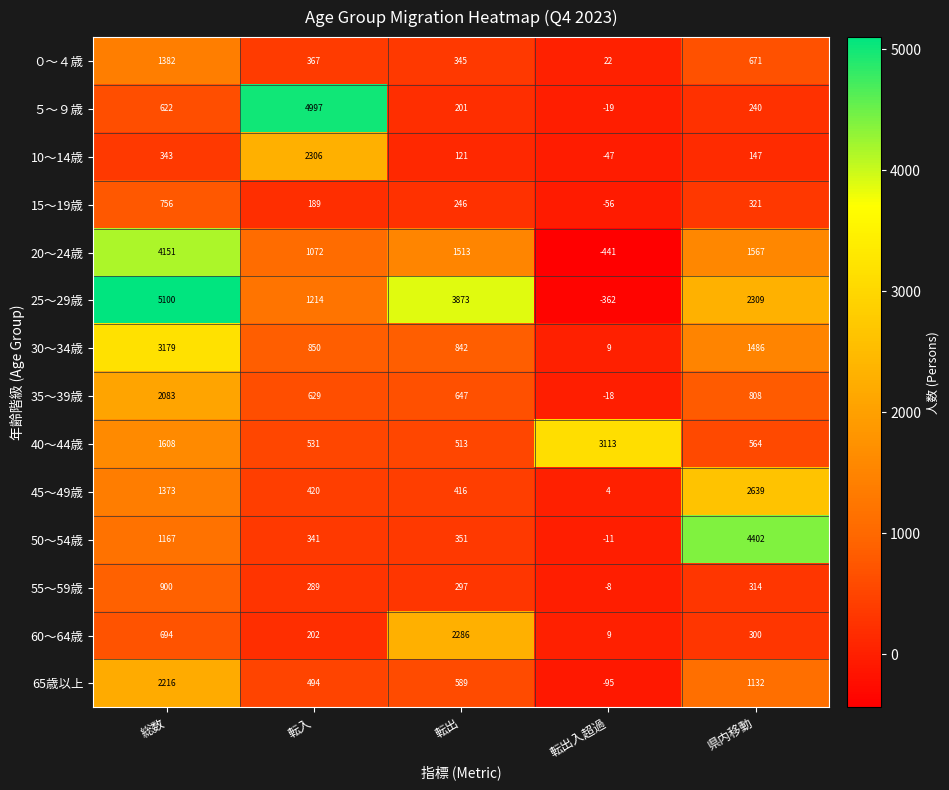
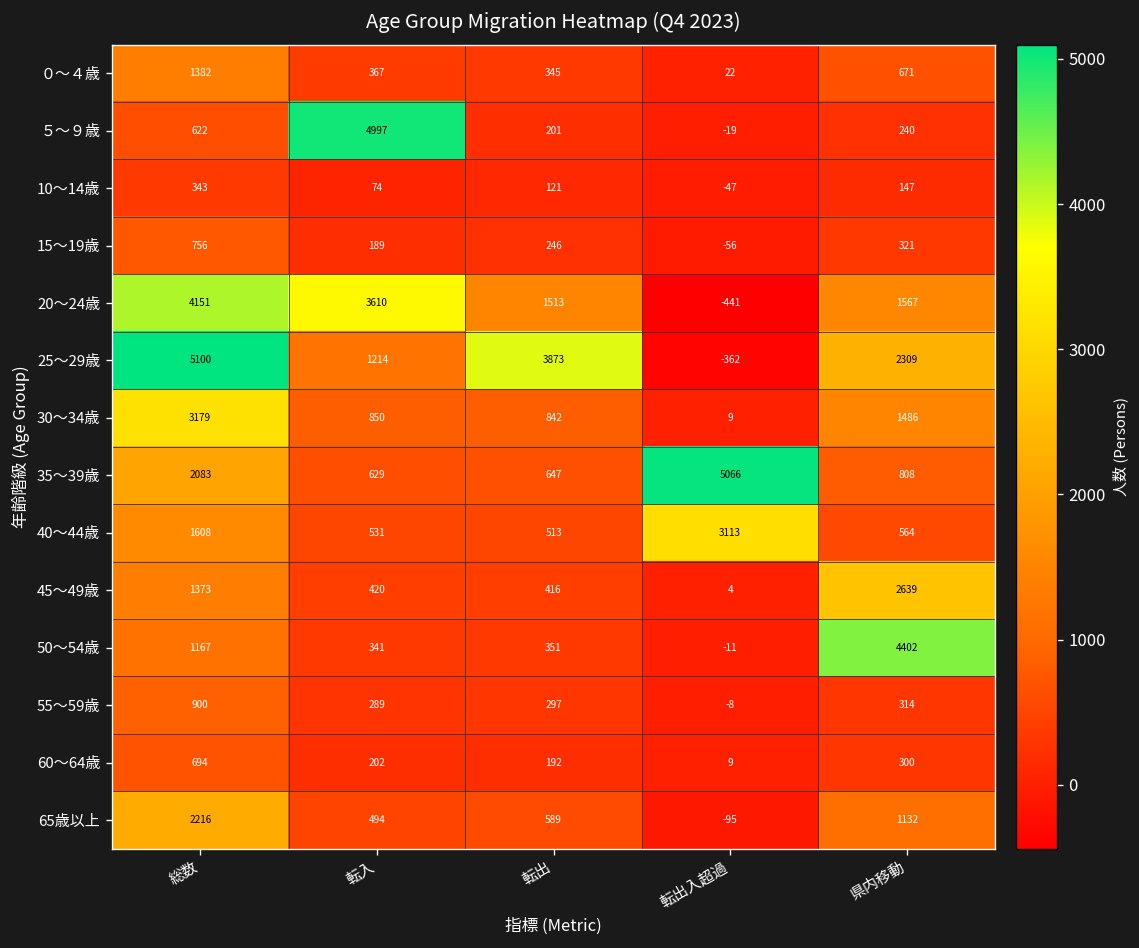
  {
    "０～４歳": {
      "総数": 1382,
      "転入": 367,
      "転出": 345,
      "転出入超過": 22,
      "県内移動": 671
    },
    "５～９歳": {
      "総数": 622,
      "転入": 4997,
      "転出": 201,
      "転出入超過": -19,
      "県内移動": 240
    },
    "10～14歳": {
      "総数": 343,
-     "転入": 2306,
+     "転入": 74,
      "転出": 121,
      "転出入超過": -47,
      "県内移動": 147
    },
    "15～19歳": {
      "総数": 756,
      "転入": 189,
      "転出": 246,
      "転出入超過": -56,
      "県内移動": 321
    },
    "20～24歳": {
      "総数": 4151,
-     "転入": 1072,
+     "転入": 3610,
      "転出": 1513,
      "転出入超過": -441,
      "県内移動": 1567
    },
    "25～29歳": {
      "総数": 5100,
      "転入": 1214,
      "転出": 3873,
      "転出入超過": -362,
      "県内移動": 2309
    },
    "30～34歳": {
      "総数": 3179,
      "転入": 850,
      "転出": 842,
      "転出入超過": 9,
      "県内移動": 1486
    },
    "35～39歳": {
      "総数": 2083,
      "転入": 629,
      "転出": 647,
-     "転出入超過": -18,
+     "転出入超過": 5066,
      "県内移動": 808
    },
    "40～44歳": {
      "総数": 1608,
      "転入": 531,
      "転出": 513,
      "転出入超過": 3113,
      "県内移動": 564
    },
    "45～49歳": {
      "総数": 1373,
      "転入": 420,
      "転出": 416,
      "転出入超過": 4,
      "県内移動": 2639
    },
    "50～54歳": {
      "総数": 1167,
      "転入": 341,
      "転出": 351,
      "転出入超過": -11,
      "県内移動": 4402
    },
    "55～59歳": {
      "総数": 900,
      "転入": 289,
      "転出": 297,
      "転出入超過": -8,
      "県内移動": 314
    },
    "60～64歳": {
      "総数": 694,
      "転入": 202,
-     "転出": 2286,
+     "転出": 192,
      "転出入超過": 9,
      "県内移動": 300
    },
    "65歳以上": {
      "総数": 2216,
      "転入": 494,
      "転出": 589,
      "転出入超過": -95,
      "県内移動": 1132
    }
  }
